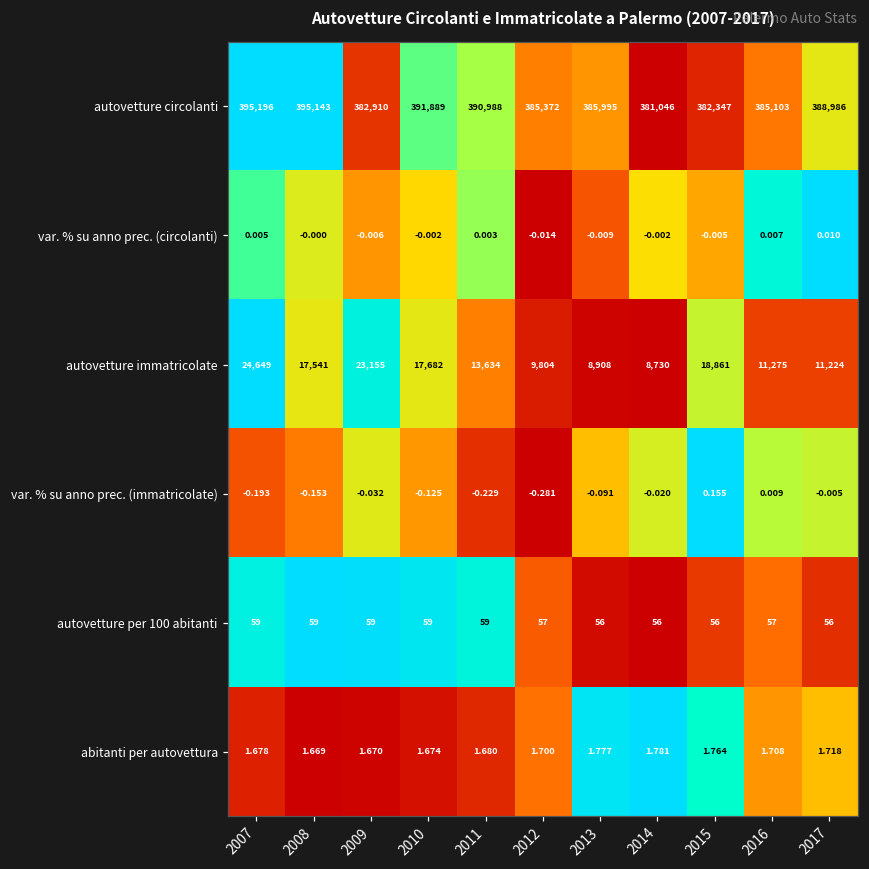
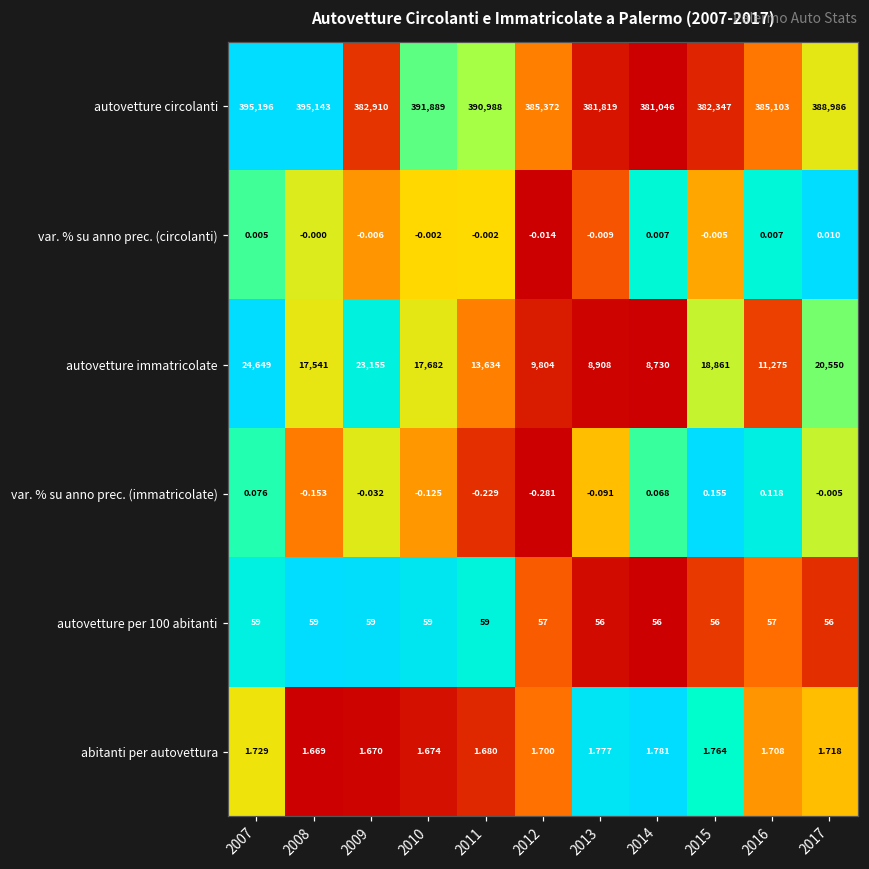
  {
    "autovetture circolanti": {
      "2007": "395,196",
      "2008": "395,143",
      "2009": "382,910",
      "2010": "391,889",
      "2011": "390,988",
      "2012": "385,372",
-     "2013": "385,995",
+     "2013": "381,819",
      "2014": "381,046",
      "2015": "382,347",
      "2016": "385,103",
      "2017": "388,986"
    },
    "var. % su anno prec. (circolanti)": {
      "2007": "0.005",
      "2008": "-0.000",
      "2009": "-0.006",
      "2010": "-0.002",
-     "2011": "0.003",
+     "2011": "-0.002",
      "2012": "-0.014",
      "2013": "-0.009",
-     "2014": "-0.002",
+     "2014": "0.007",
      "2015": "-0.005",
      "2016": "0.007",
      "2017": "0.010"
    },
    "autovetture immatricolate": {
      "2007": "24,649",
      "2008": "17,541",
      "2009": "23,155",
      "2010": "17,682",
      "2011": "13,634",
      "2012": "9,804",
      "2013": "8,908",
      "2014": "8,730",
      "2015": "18,861",
      "2016": "11,275",
-     "2017": "11,224"
+     "2017": "20,550"
    },
    "var. % su anno prec. (immatricolate)": {
-     "2007": "-0.193",
+     "2007": "0.076",
      "2008": "-0.153",
      "2009": "-0.032",
      "2010": "-0.125",
      "2011": "-0.229",
      "2012": "-0.281",
      "2013": "-0.091",
-     "2014": "-0.020",
+     "2014": "0.068",
      "2015": "0.155",
-     "2016": "0.009",
+     "2016": "0.118",
      "2017": "-0.005"
    },
    "autovetture per 100 abitanti": {
      "2007": "59",
      "2008": "59",
      "2009": "59",
      "2010": "59",
      "2011": "59",
      "2012": "57",
      "2013": "56",
      "2014": "56",
      "2015": "56",
      "2016": "57",
      "2017": "56"
    },
    "abitanti per autovettura": {
-     "2007": "1.678",
+     "2007": "1.729",
      "2008": "1.669",
      "2009": "1.670",
      "2010": "1.674",
      "2011": "1.680",
      "2012": "1.700",
      "2013": "1.777",
      "2014": "1.781",
      "2015": "1.764",
      "2016": "1.708",
      "2017": "1.718"
    }
  }
